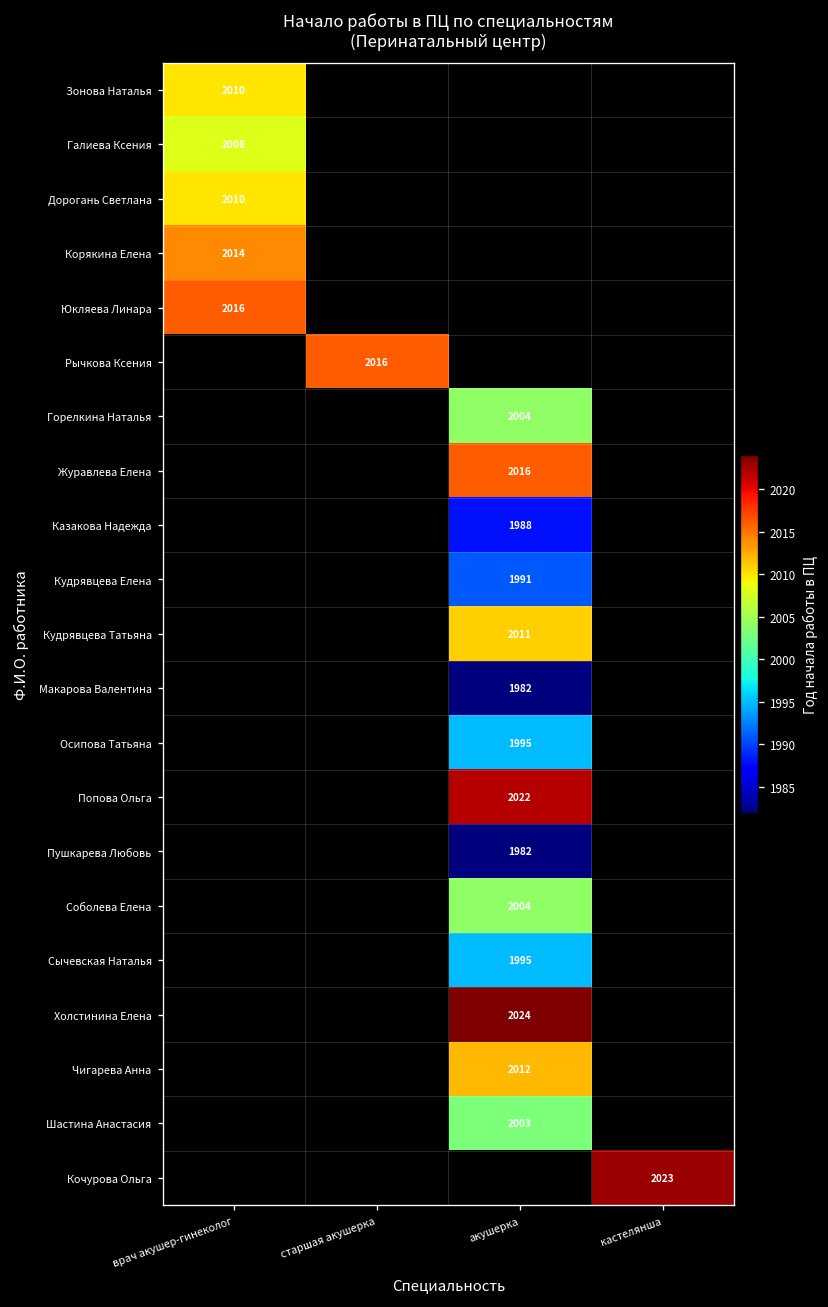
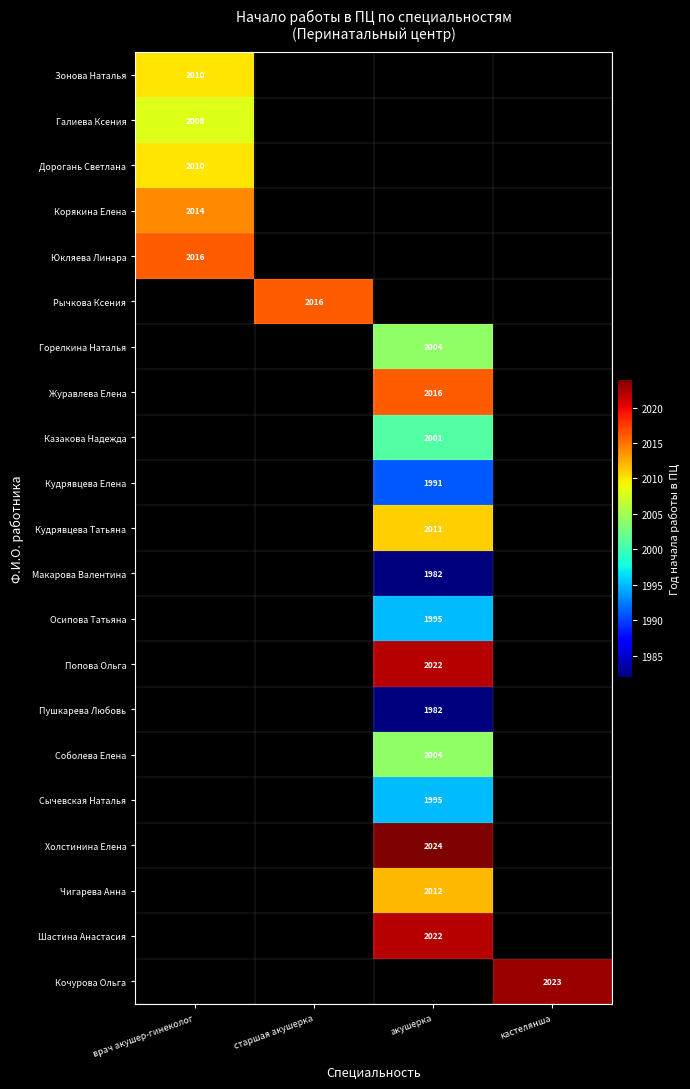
  {
    "Зонова Наталья": {
      "врач акушер-гинеколог": 2010
    },
    "Галиева Ксения": {
      "врач акушер-гинеколог": 2008
    },
    "Дорогань Светлана": {
      "врач акушер-гинеколог": 2010
    },
    "Корякина Елена": {
      "врач акушер-гинеколог": 2014
    },
    "Юкляева Линара": {
      "врач акушер-гинеколог": 2016
    },
    "Рычкова Ксения": {
      "старшая акушерка": 2016
    },
    "Горелкина Наталья": {
      "акушерка": 2004
    },
    "Журавлева Елена": {
      "акушерка": 2016
    },
    "Казакова Надежда": {
-     "акушерка": 1988
+     "акушерка": 2001
    },
    "Кудрявцева Елена": {
      "акушерка": 1991
    },
    "Кудрявцева Татьяна": {
      "акушерка": 2011
    },
    "Макарова Валентина": {
      "акушерка": 1982
    },
    "Осипова Татьяна": {
      "акушерка": 1995
    },
    "Попова Ольга": {
      "акушерка": 2022
    },
    "Пушкарева Любовь": {
      "акушерка": 1982
    },
    "Соболева Елена": {
      "акушерка": 2004
    },
    "Сычевская Наталья": {
      "акушерка": 1995
    },
    "Холстинина Елена": {
      "акушерка": 2024
    },
    "Чигарева Анна": {
      "акушерка": 2012
    },
    "Шастина Анастасия": {
-     "акушерка": 2003
+     "акушерка": 2022
    },
    "Кочурова Ольга": {
      "кастелянша": 2023
    }
  }
